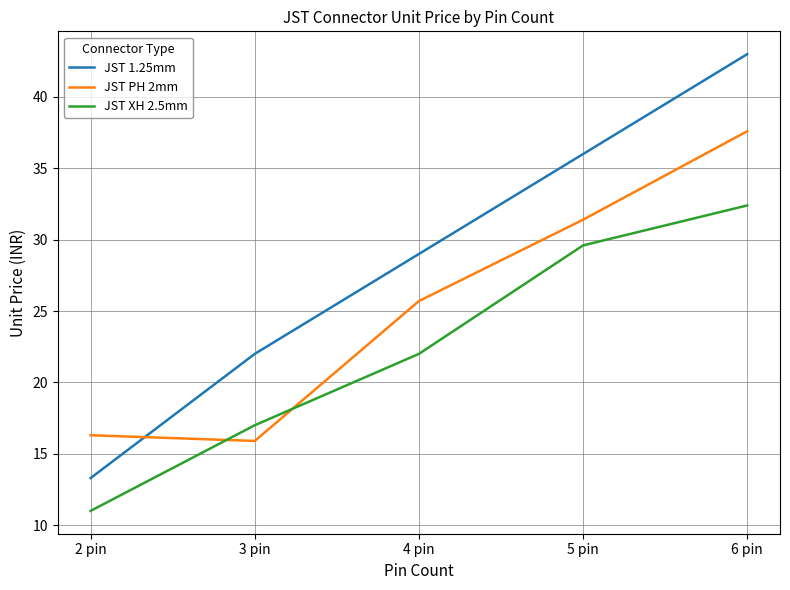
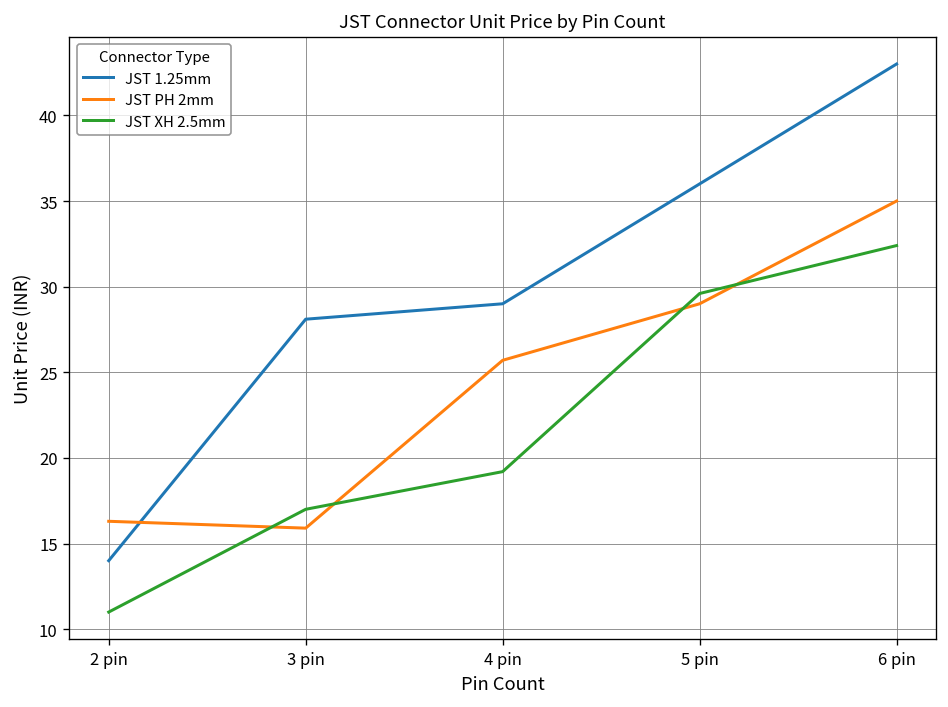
  {
    "JST 1.25mm": {
-     "2 pin": 13.3,
-     "3 pin": 22.0,
+     "2 pin": 14.0,
+     "3 pin": 28.1,
      "4 pin": 29.0,
      "5 pin": 36.0,
      "6 pin": 43.0
    },
    "JST PH 2mm": {
      "2 pin": 16.3,
      "3 pin": 15.9,
      "4 pin": 25.7,
-     "5 pin": 31.4,
-     "6 pin": 37.6
+     "5 pin": 29.0,
+     "6 pin": 35.0
    },
    "JST XH 2.5mm": {
      "2 pin": 11.0,
      "3 pin": 17.0,
-     "4 pin": 22.0,
+     "4 pin": 19.2,
      "5 pin": 29.6,
      "6 pin": 32.4
    }
  }
